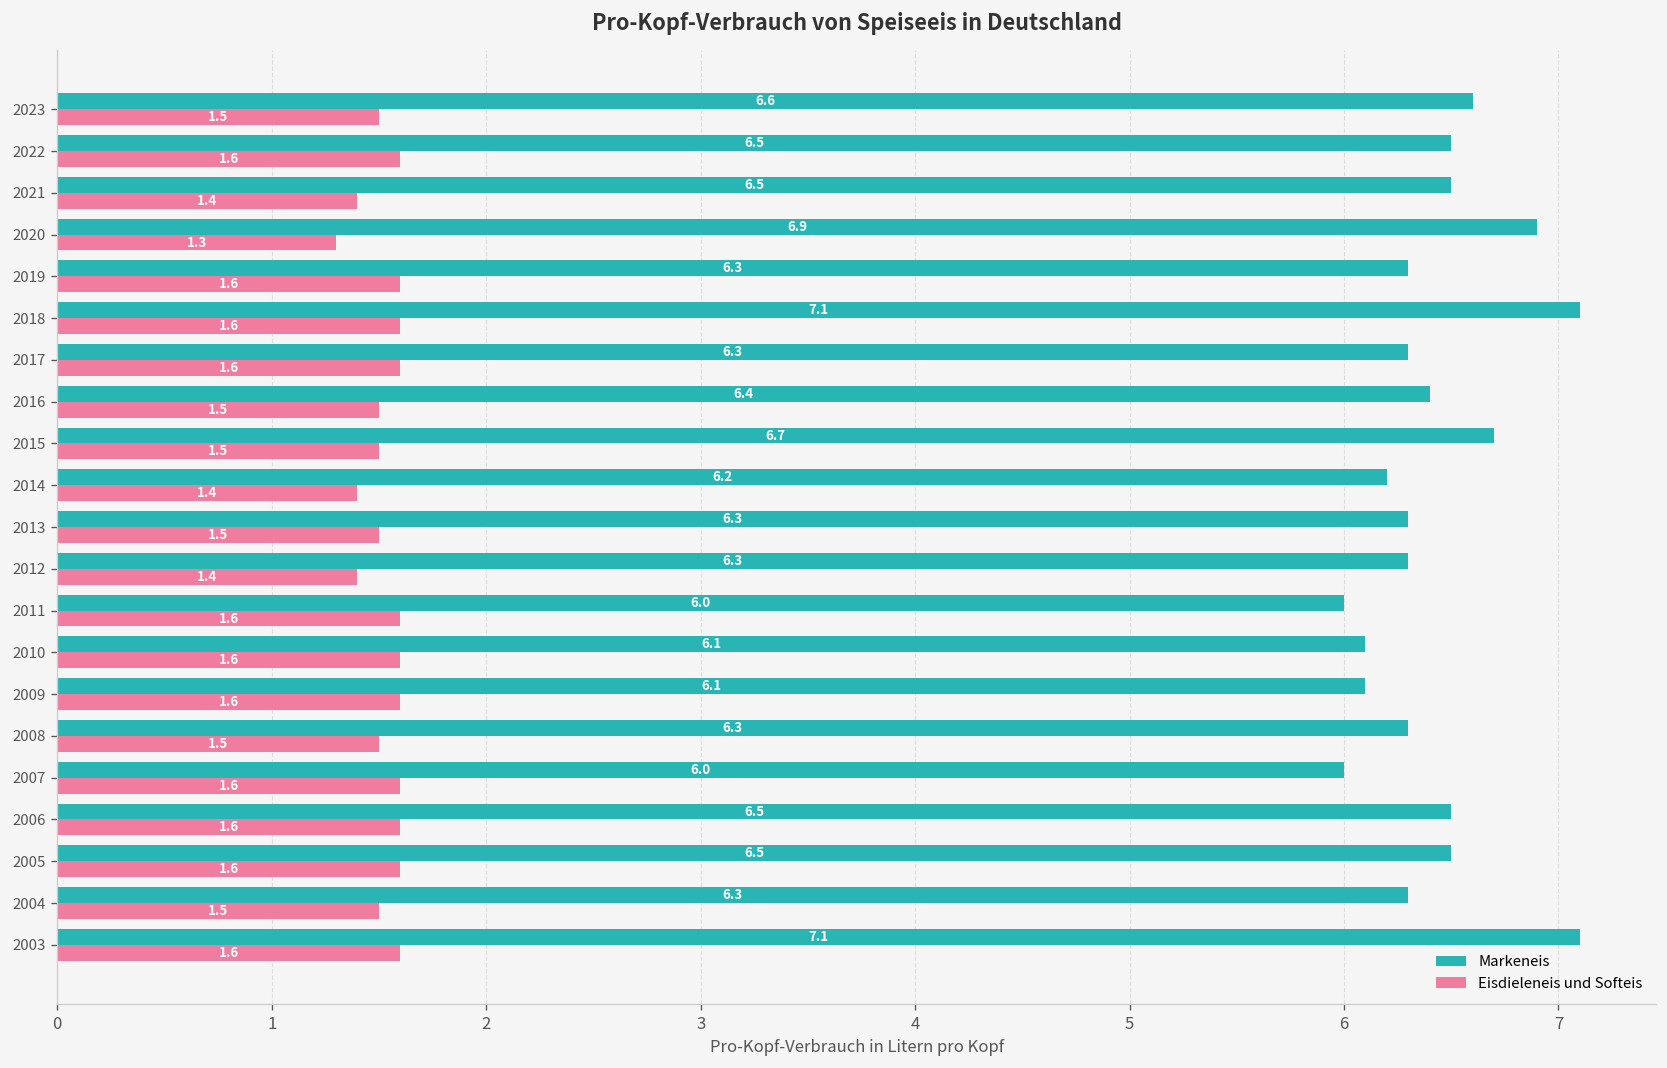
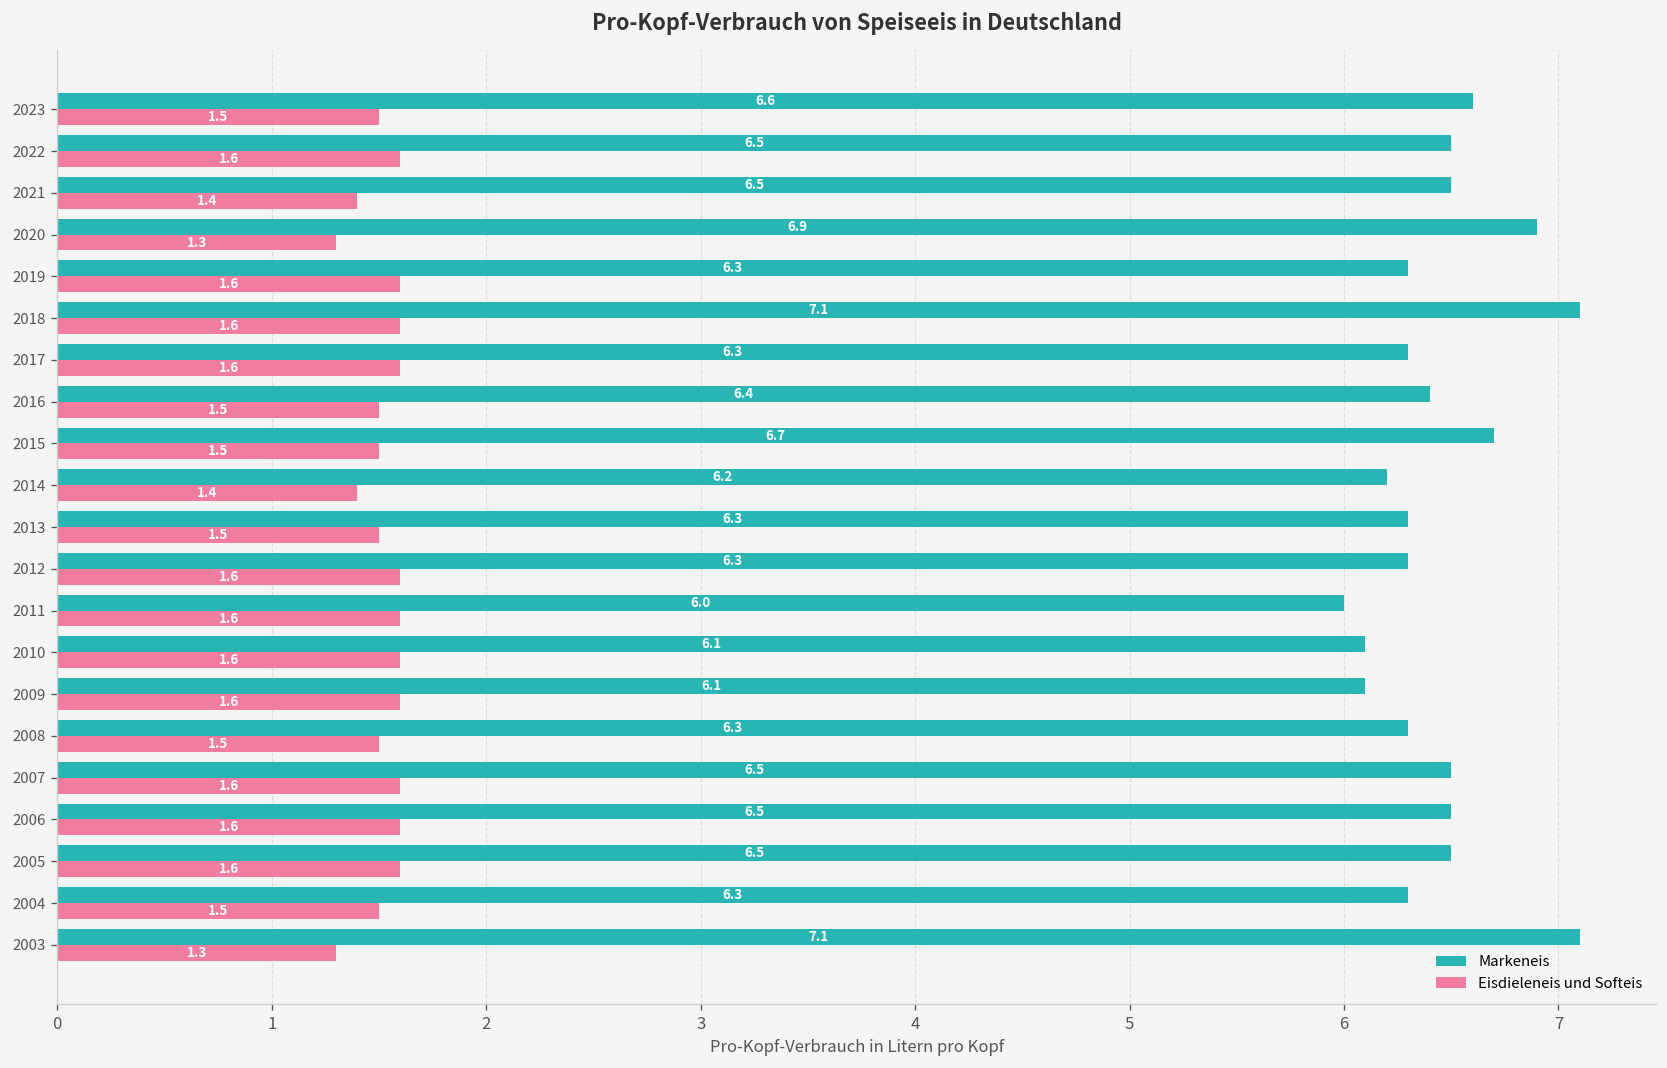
  {
    "Markeneis": {
      "2023": 6.6,
      "2022": 6.5,
      "2021": 6.5,
      "2020": 6.9,
      "2019": 6.3,
      "2018": 7.1,
      "2017": 6.3,
      "2016": 6.4,
      "2015": 6.7,
      "2014": 6.2,
      "2013": 6.3,
      "2012": 6.3,
      "2011": 6.0,
      "2010": 6.1,
      "2009": 6.1,
      "2008": 6.3,
-     "2007": 6.0,
+     "2007": 6.5,
      "2006": 6.5,
      "2005": 6.5,
      "2004": 6.3,
      "2003": 7.1
    },
    "Eisdieleneis und Softeis": {
      "2023": 1.5,
      "2022": 1.6,
      "2021": 1.4,
      "2020": 1.3,
      "2019": 1.6,
      "2018": 1.6,
      "2017": 1.6,
      "2016": 1.5,
      "2015": 1.5,
      "2014": 1.4,
      "2013": 1.5,
-     "2012": 1.4,
+     "2012": 1.6,
      "2011": 1.6,
      "2010": 1.6,
      "2009": 1.6,
      "2008": 1.5,
      "2007": 1.6,
      "2006": 1.6,
      "2005": 1.6,
      "2004": 1.5,
-     "2003": 1.6
+     "2003": 1.3
    }
  }
